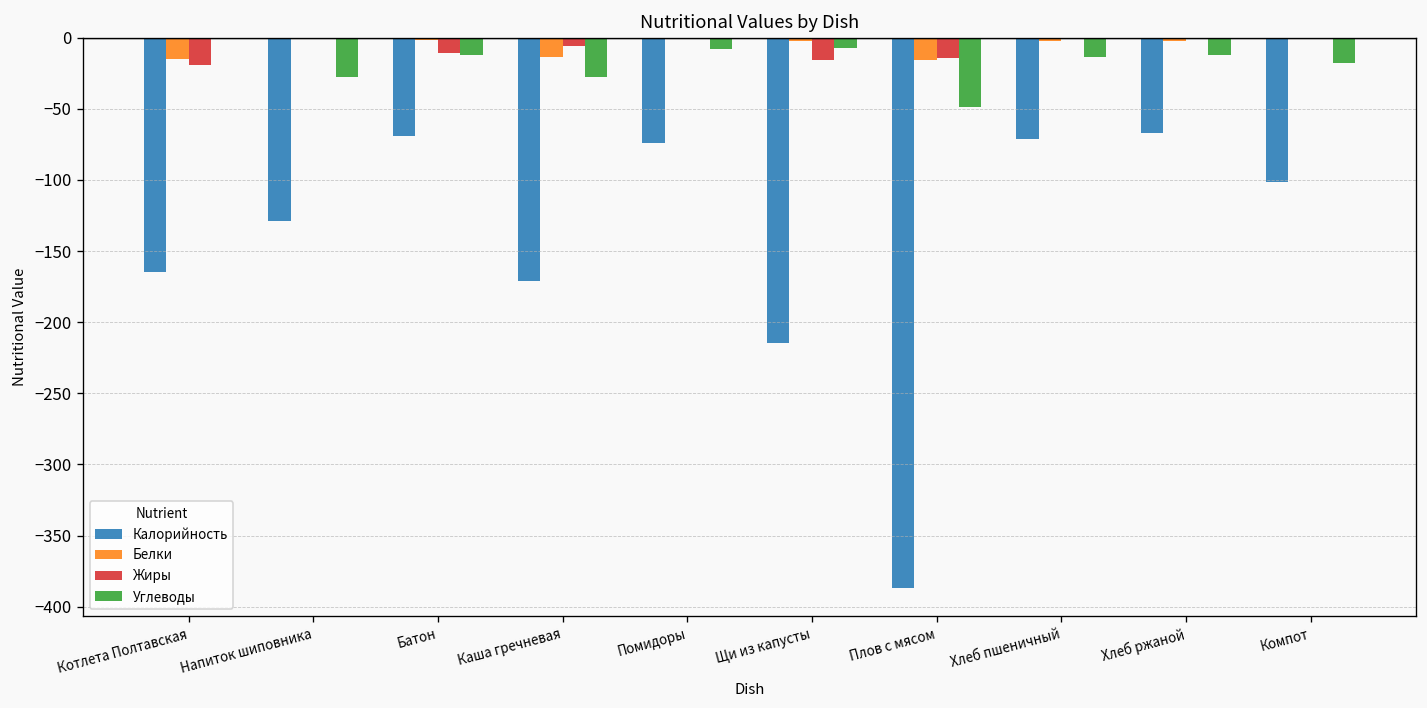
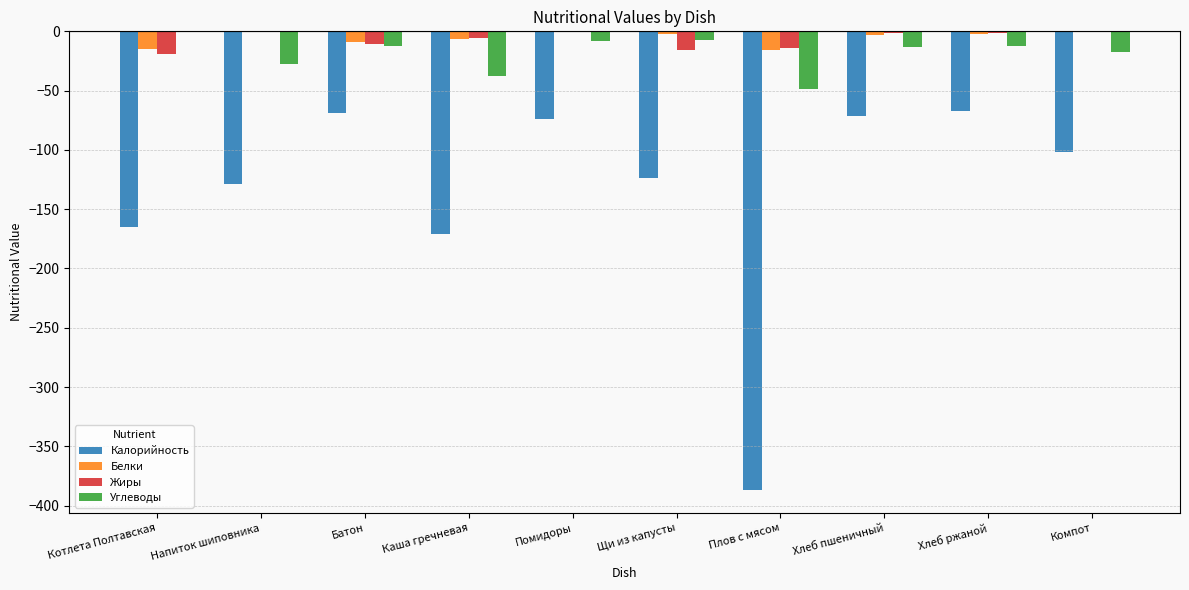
  {
    "Калорийность": {
      "Котлета Полтавская": -165,
      "Напиток шиповника": -129,
      "Батон": -69,
      "Каша гречневая": -171,
      "Помидоры": -74,
-     "Щи из капусты": -215,
+     "Щи из капусты": -124,
      "Плов с мясом": -387,
      "Хлеб пшеничный": -71,
      "Хлеб ржаной": -67,
      "Компот": -102
    },
    "Белки": {
      "Котлета Полтавская": -15,
-     "Батон": -2,
-     "Каша гречневая": -14,
+     "Батон": -9,
+     "Каша гречневая": -7,
      "Щи из капусты": -3,
      "Плов с мясом": -16,
      "Хлеб пшеничный": -3,
      "Хлеб ржаной": -2
    },
    "Жиры": {
      "Котлета Полтавская": -19,
      "Напиток шиповника": 0,
      "Батон": -11,
      "Каша гречневая": -6,
      "Помидоры": 0,
      "Щи из капусты": -16,
      "Плов с мясом": -14,
      "Компот": 0
    },
    "Углеводы": {
      "Напиток шиповника": -28,
      "Батон": -13,
-     "Каша гречневая": -28,
+     "Каша гречневая": -38,
      "Помидоры": -8,
      "Щи из капусты": -7,
      "Плов с мясом": -49,
      "Хлеб пшеничный": -13,
      "Хлеб ржаной": -12,
      "Компот": -18
    }
  }
